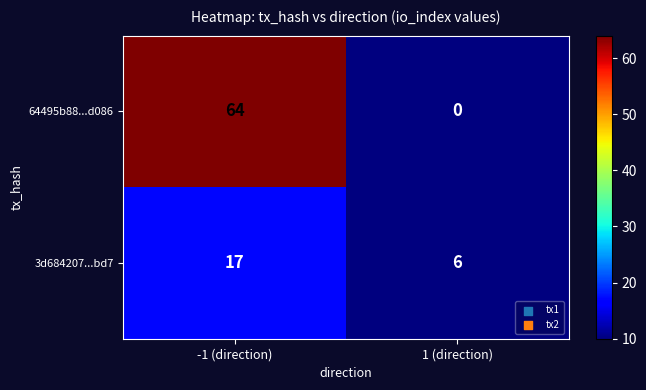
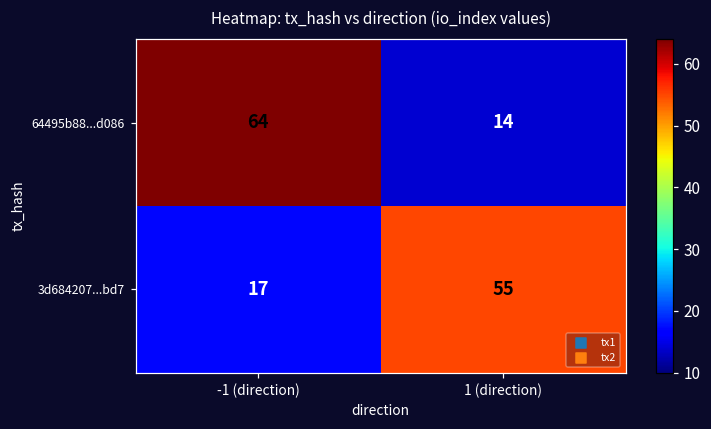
  {
    "64495b88...d086": {
      "-1 (direction)": 64,
-     "1 (direction)": 0
+     "1 (direction)": 14
    },
    "3d684207...bd7": {
      "-1 (direction)": 17,
-     "1 (direction)": 6
+     "1 (direction)": 55
    }
  }
